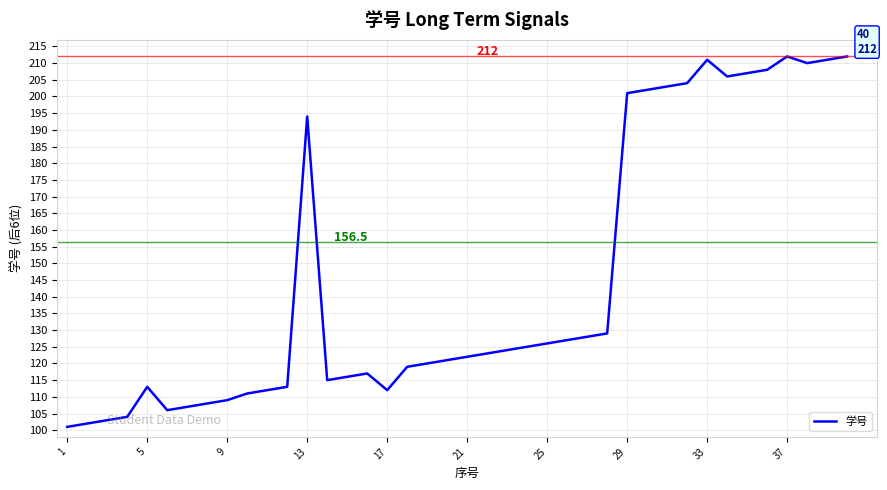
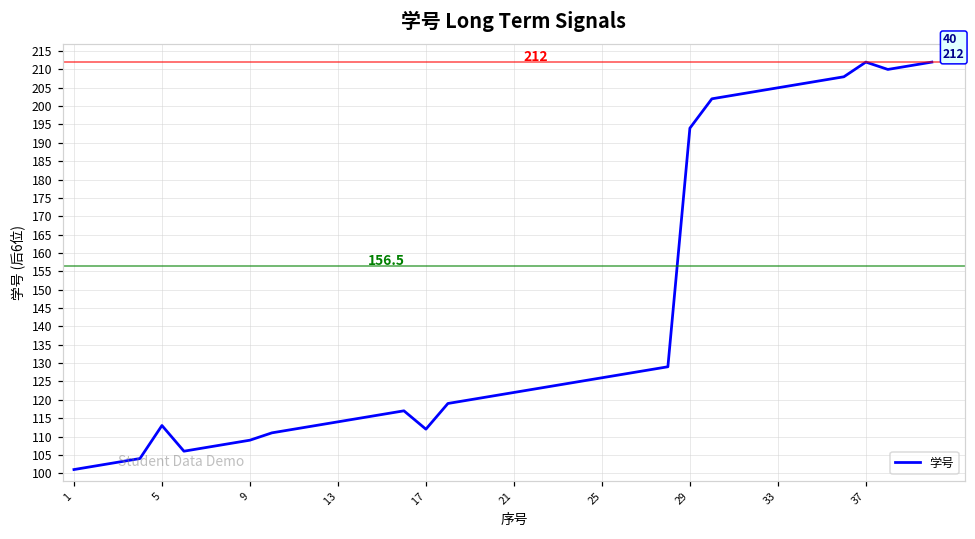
  {
    "1": 101,
    "5": 113,
    "9": 109,
-   "13": 194,
+   "13": 114,
    "17": 112,
    "21": 122,
    "25": 126,
-   "29": 201,
-   "33": 211,
+   "29": 194,
+   "33": 205,
    "37": 212
  }
